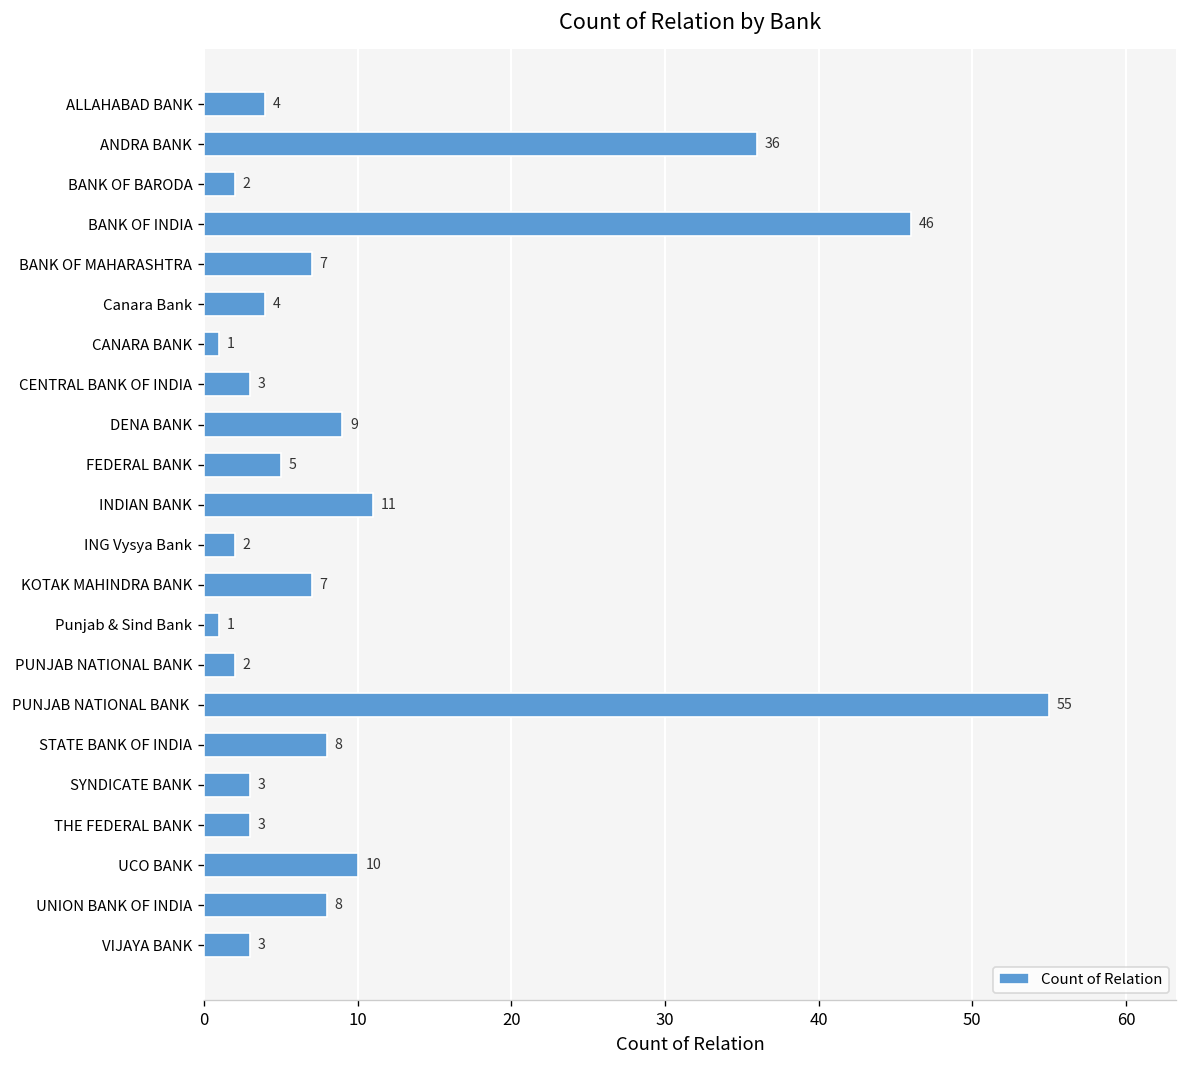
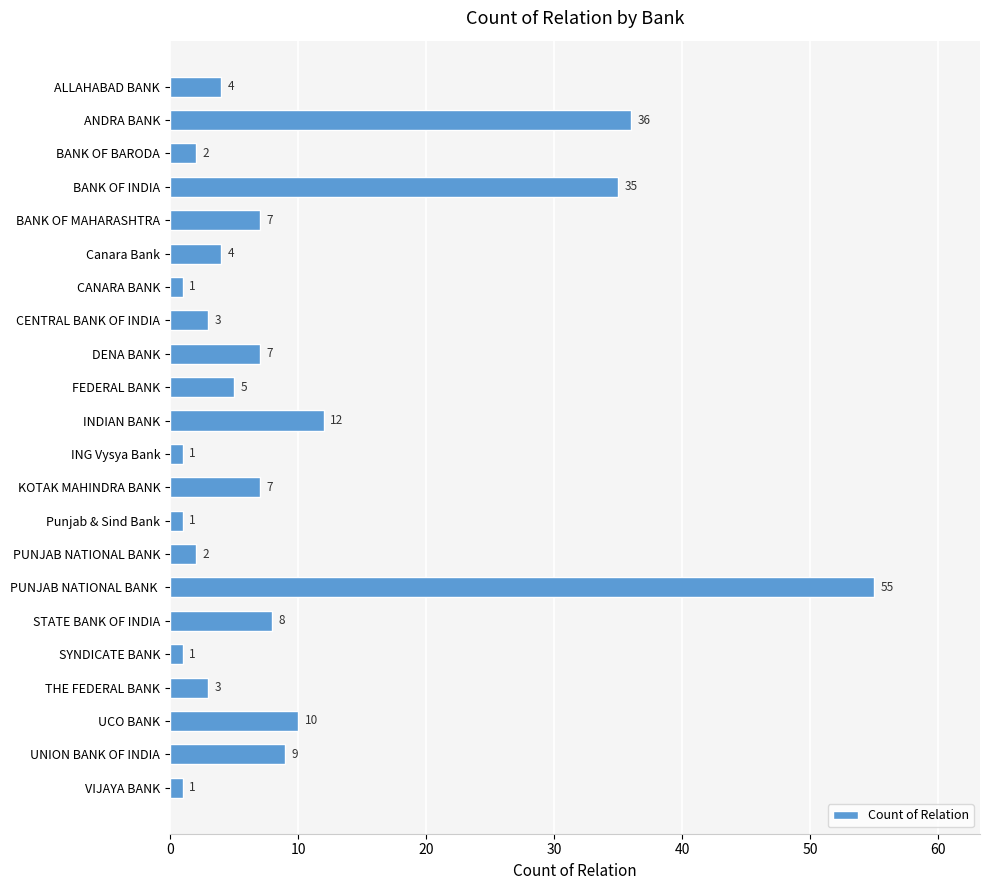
  {
    "ALLAHABAD BANK": 4,
    "ANDRA BANK": 36,
    "BANK OF BARODA": 2,
-   "BANK OF INDIA": 46,
+   "BANK OF INDIA": 35,
    "BANK OF MAHARASHTRA": 7,
    "Canara Bank": 4,
    "CANARA BANK": 1,
    "CENTRAL BANK OF INDIA": 3,
-   "DENA BANK": 9,
+   "DENA BANK": 7,
    "FEDERAL BANK": 5,
-   "INDIAN BANK": 11,
-   "ING Vysya Bank": 2,
+   "INDIAN BANK": 12,
+   "ING Vysya Bank": 1,
    "KOTAK MAHINDRA BANK": 7,
    "Punjab & Sind Bank": 1,
    "STATE BANK OF INDIA": 8,
-   "SYNDICATE BANK": 3,
+   "SYNDICATE BANK": 1,
    "THE FEDERAL BANK": 3,
    "UCO BANK": 10,
-   "UNION BANK OF INDIA": 8,
-   "VIJAYA BANK": 3
+   "UNION BANK OF INDIA": 9,
+   "VIJAYA BANK": 1
  }
